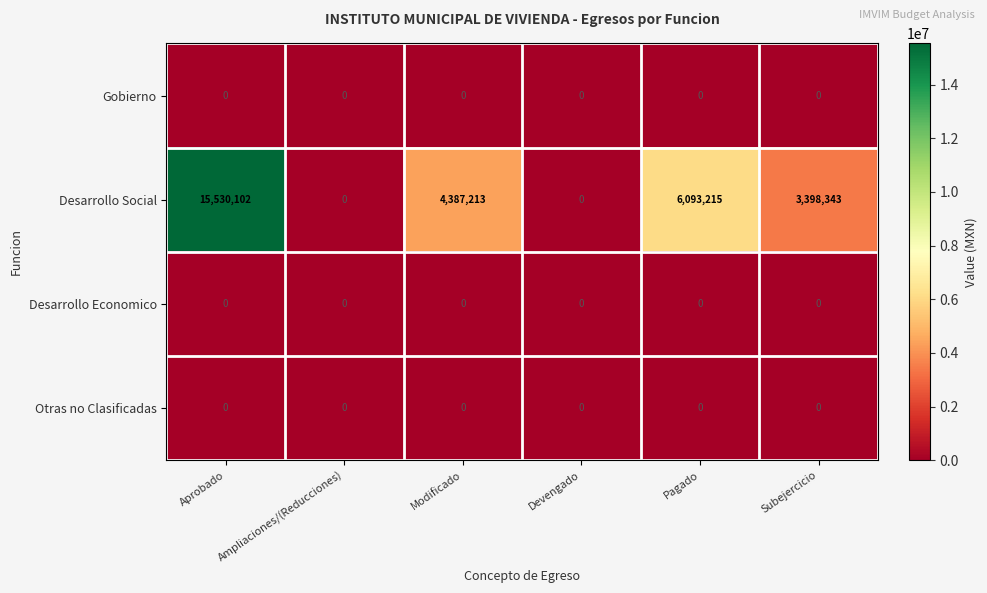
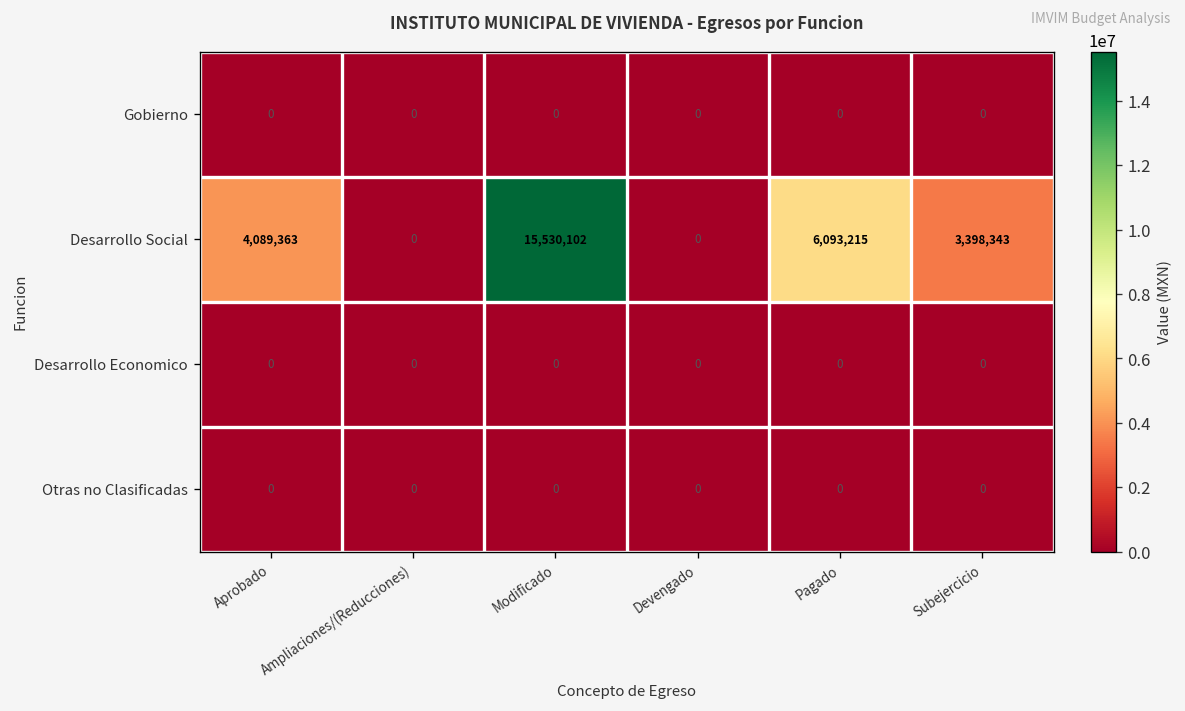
  {
    "Gobierno": {
      "Aprobado": "0",
      "Ampliaciones/(Reducciones)": "0",
      "Modificado": "0",
      "Devengado": "0",
      "Pagado": "0",
      "Subejercicio": "0"
    },
    "Desarrollo Social": {
-     "Aprobado": "15,530,102",
+     "Aprobado": "4,089,363",
      "Ampliaciones/(Reducciones)": "0",
-     "Modificado": "4,387,213",
+     "Modificado": "15,530,102",
      "Devengado": "0",
      "Pagado": "6,093,215",
      "Subejercicio": "3,398,343"
    },
    "Desarrollo Economico": {
      "Aprobado": "0",
      "Ampliaciones/(Reducciones)": "0",
      "Modificado": "0",
      "Devengado": "0",
      "Pagado": "0",
      "Subejercicio": "0"
    },
    "Otras no Clasificadas": {
      "Aprobado": "0",
      "Ampliaciones/(Reducciones)": "0",
      "Modificado": "0",
      "Devengado": "0",
      "Pagado": "0",
      "Subejercicio": "0"
    }
  }
